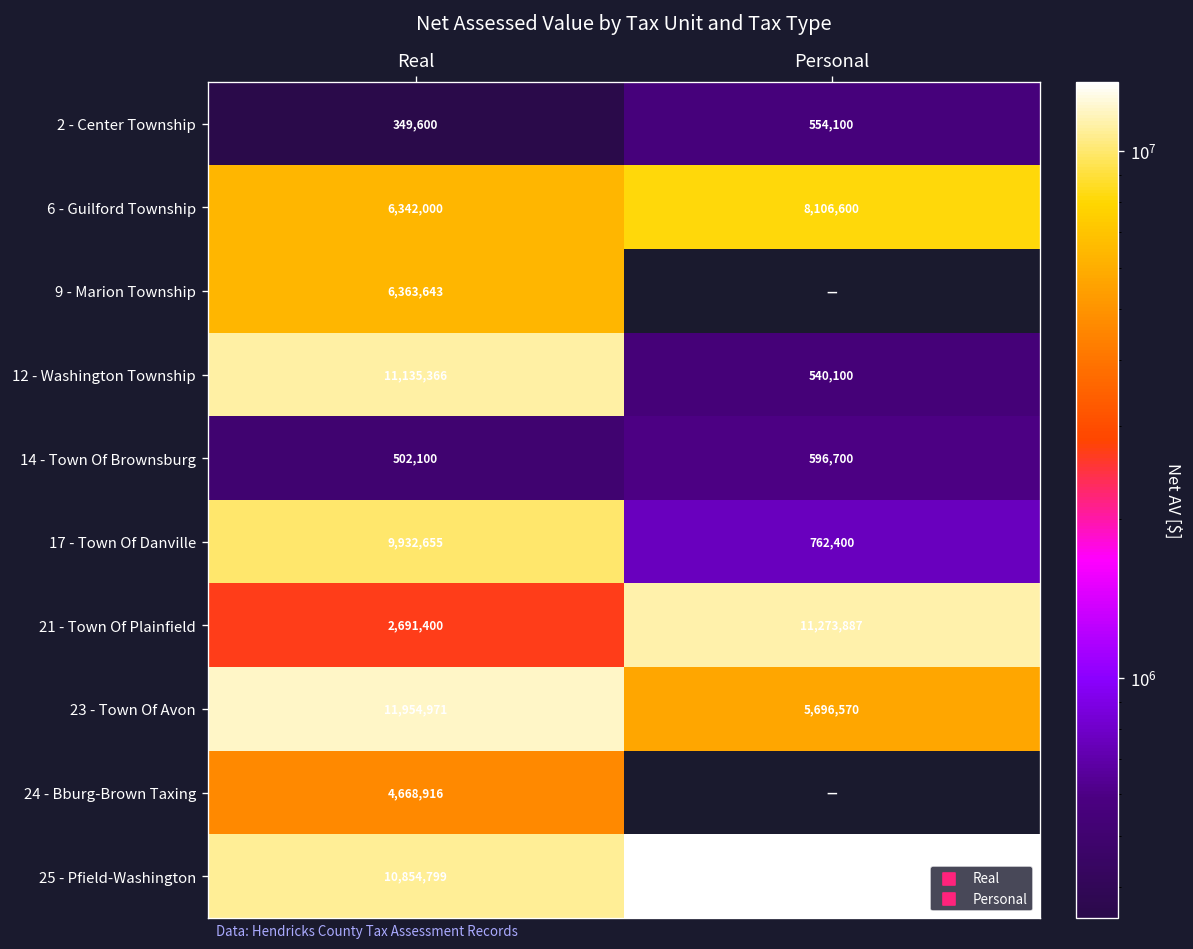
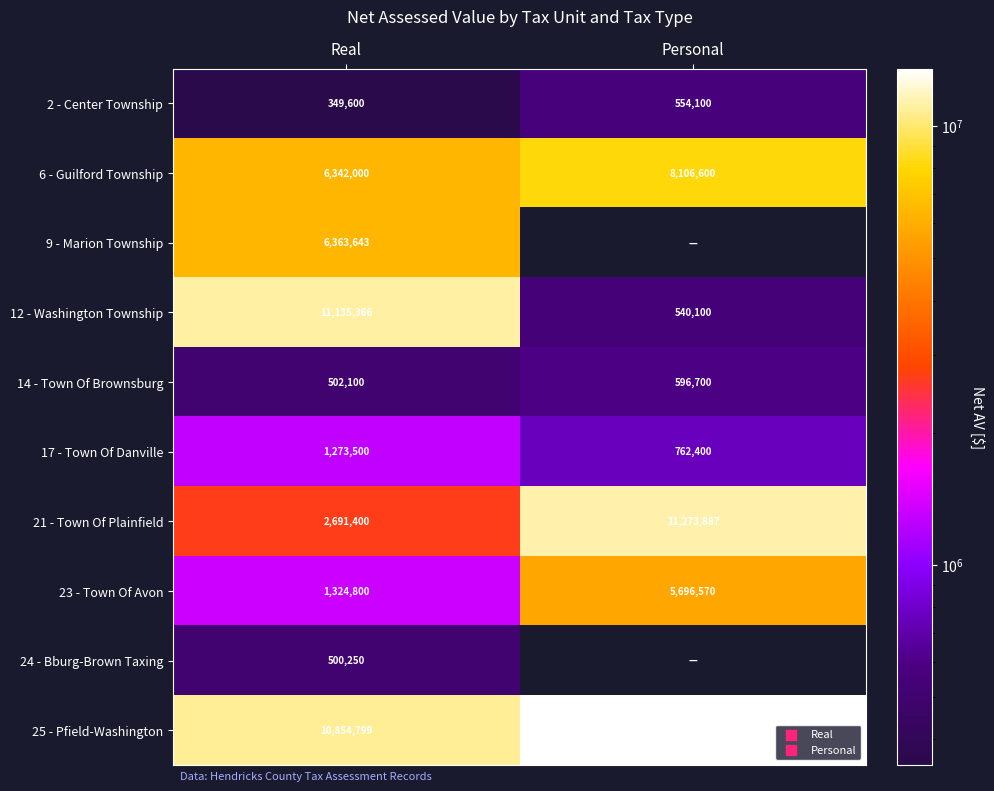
  {
    "2 - Center Township": {
      "Real": "349,600",
      "Personal": "554,100"
    },
    "6 - Guilford Township": {
      "Real": "6,342,000",
      "Personal": "8,106,600"
    },
    "9 - Marion Township": {
      "Real": "6,363,643"
    },
    "12 - Washington Township": {
      "Real": "11,135,366",
      "Personal": "540,100"
    },
    "14 - Town Of Brownsburg": {
      "Real": "502,100",
      "Personal": "596,700"
    },
    "17 - Town Of Danville": {
-     "Real": "9,932,655",
+     "Real": "1,273,500",
      "Personal": "762,400"
    },
    "21 - Town Of Plainfield": {
      "Real": "2,691,400",
      "Personal": "11,273,887"
    },
    "23 - Town Of Avon": {
-     "Real": "11,954,971",
+     "Real": "1,324,800",
      "Personal": "5,696,570"
    },
    "24 - Bburg-Brown Taxing": {
-     "Real": "4,668,916"
+     "Real": "500,250"
    },
    "25 - Pfield-Washington": {
      "Real": "10,854,799"
    }
  }
